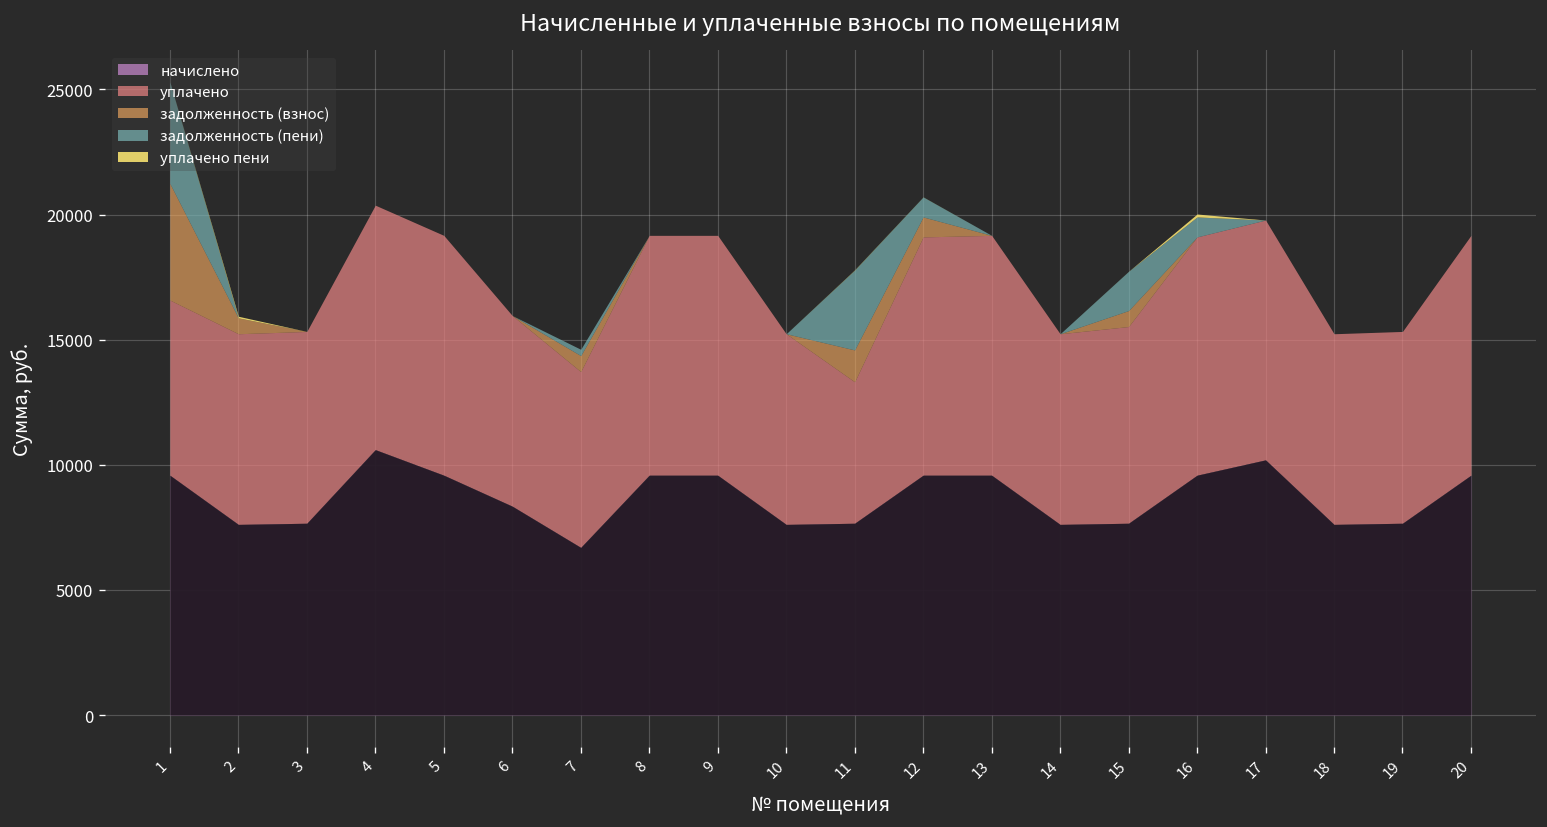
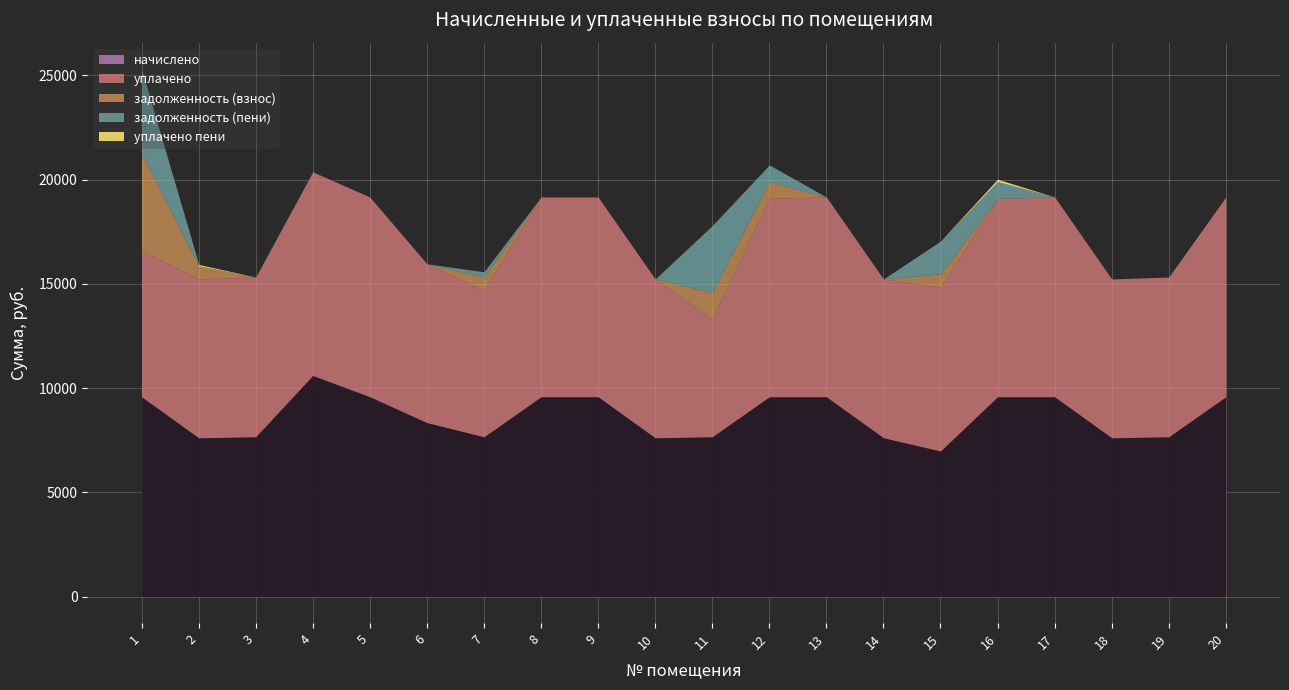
  {
    "начислено": {
      "1": 9600,
      "2": 7600,
      "3": 7700,
      "4": 10600,
      "5": 9600,
      "6": 8300,
-     "7": 6700,
+     "7": 7700,
      "8": 9600,
      "9": 9600,
      "10": 7600,
      "11": 7700,
      "12": 9600,
      "13": 9600,
      "14": 7600,
-     "15": 7700,
+     "15": 7000,
      "16": 9600,
-     "17": 10200,
+     "17": 9600,
      "18": 7600,
      "19": 7700,
      "20": 9600
    }
  }
